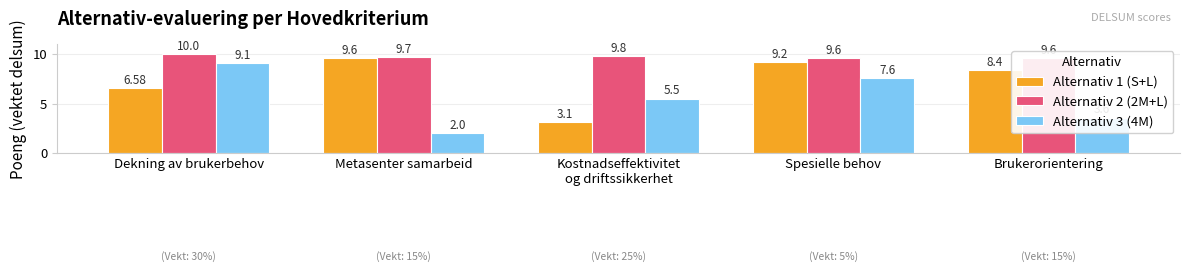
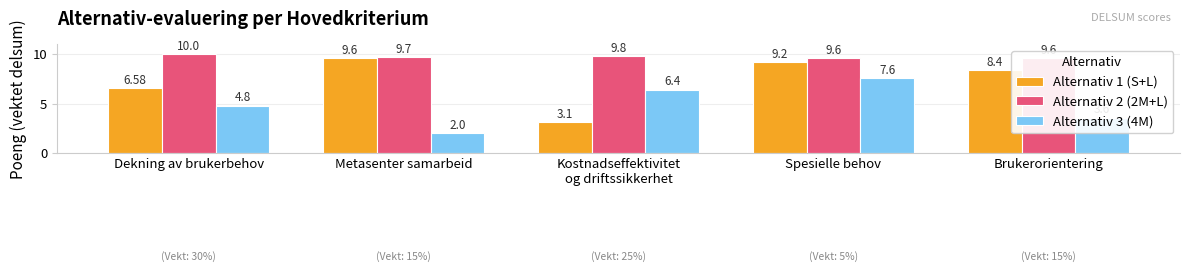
  {
    "Alternativ 1 (S+L)": {
      "Dekning av brukerbehov": 6.58,
      "Metasenter samarbeid": 9.6,
      "Kostnadseffektivitet og driftssikkerhet": 3.1,
      "Spesielle behov": 9.2,
      "Brukerorientering": 8.4
    },
    "Alternativ 2 (2M+L)": {
      "Dekning av brukerbehov": 10.0,
      "Metasenter samarbeid": 9.7,
      "Kostnadseffektivitet og driftssikkerhet": 9.8,
      "Spesielle behov": 9.6
    },
    "Alternativ 3 (4M)": {
-     "Dekning av brukerbehov": 9.1,
+     "Dekning av brukerbehov": 4.8,
      "Metasenter samarbeid": 2.0,
-     "Kostnadseffektivitet og driftssikkerhet": 5.5,
+     "Kostnadseffektivitet og driftssikkerhet": 6.4,
      "Spesielle behov": 7.6
    }
  }
